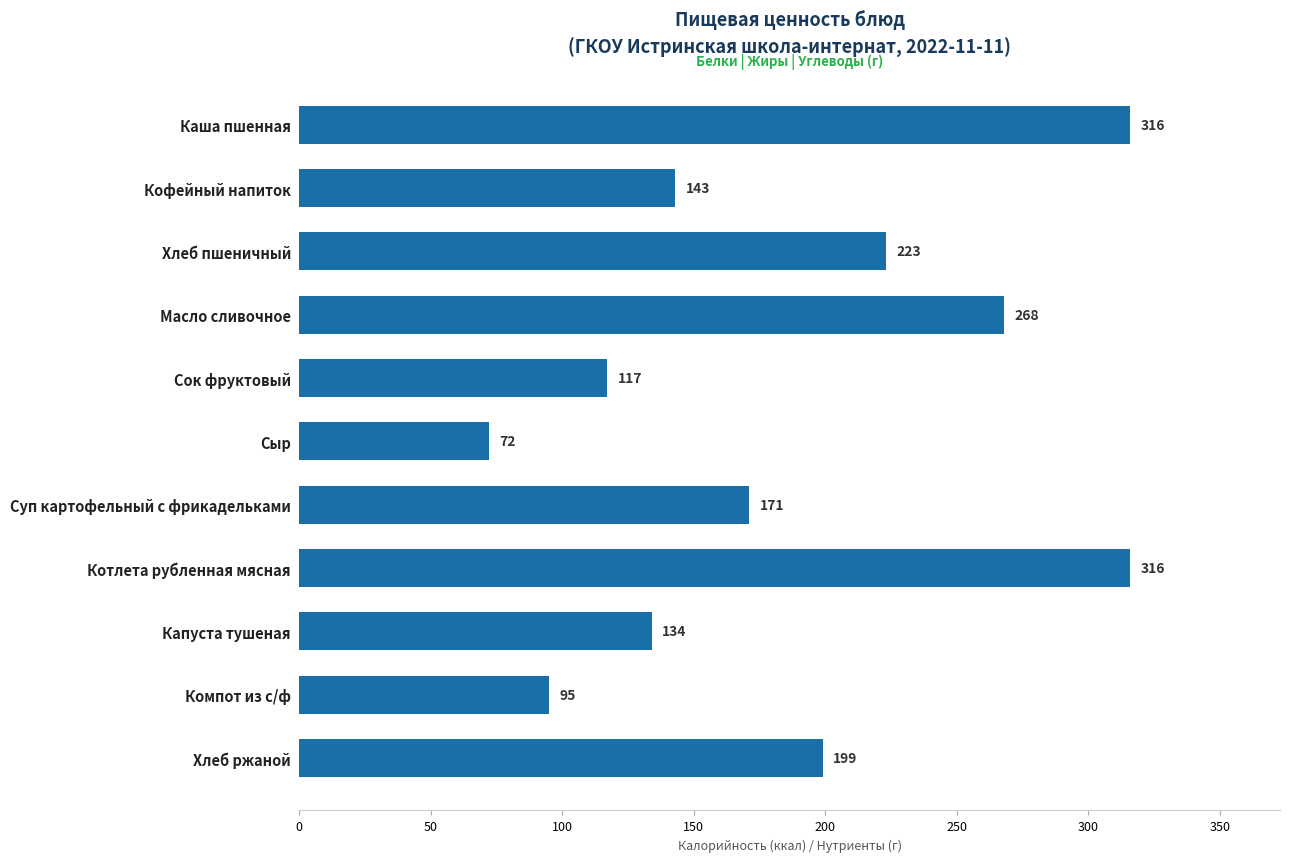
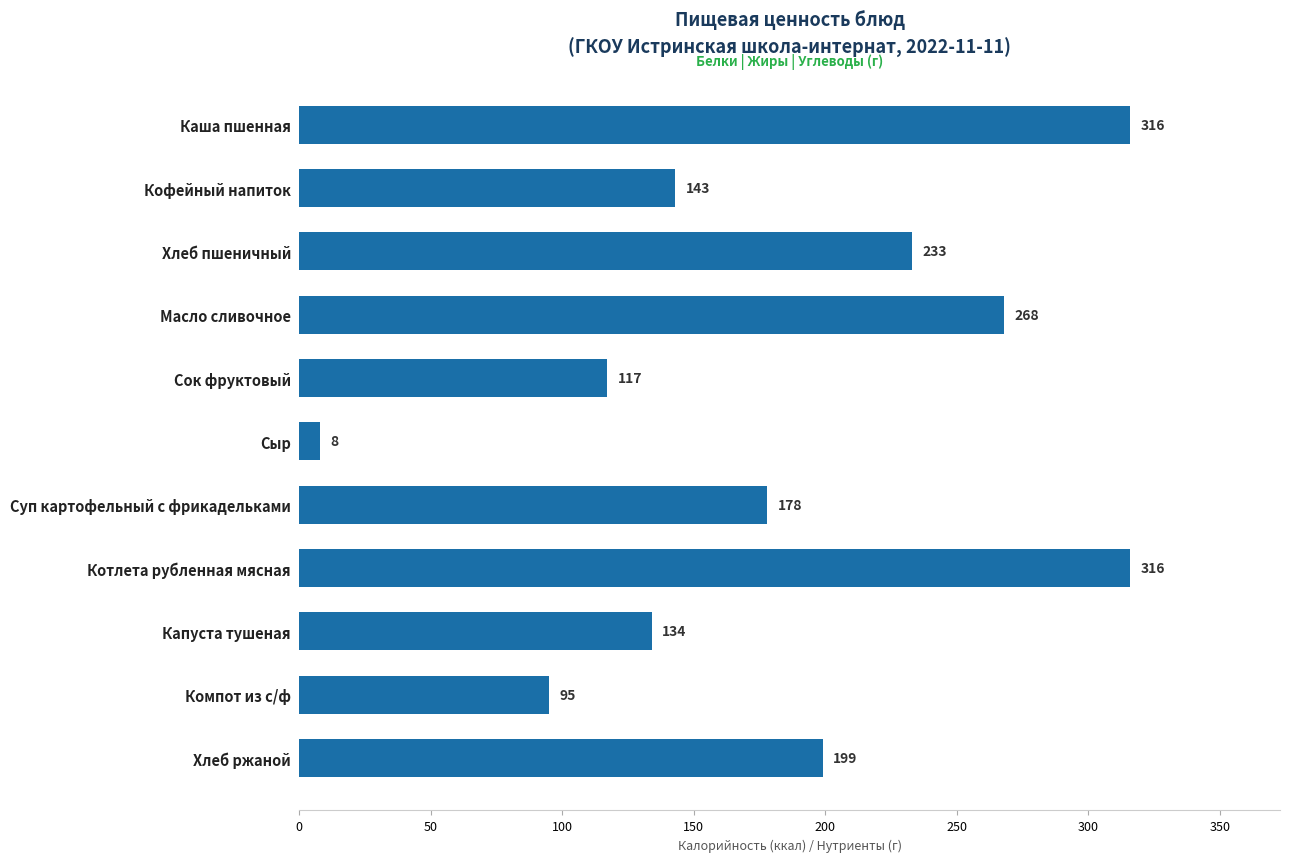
  {
    "Каша пшенная": 316,
    "Кофейный напиток": 143,
-   "Хлеб пшеничный": 223,
+   "Хлеб пшеничный": 233,
    "Масло сливочное": 268,
    "Сок фруктовый": 117,
-   "Сыр": 72,
-   "Суп картофельный с фрикадельками": 171,
+   "Сыр": 8,
+   "Суп картофельный с фрикадельками": 178,
    "Котлета рубленная мясная": 316,
    "Капуста тушеная": 134,
    "Компот из с/ф": 95,
    "Хлеб ржаной": 199
  }
